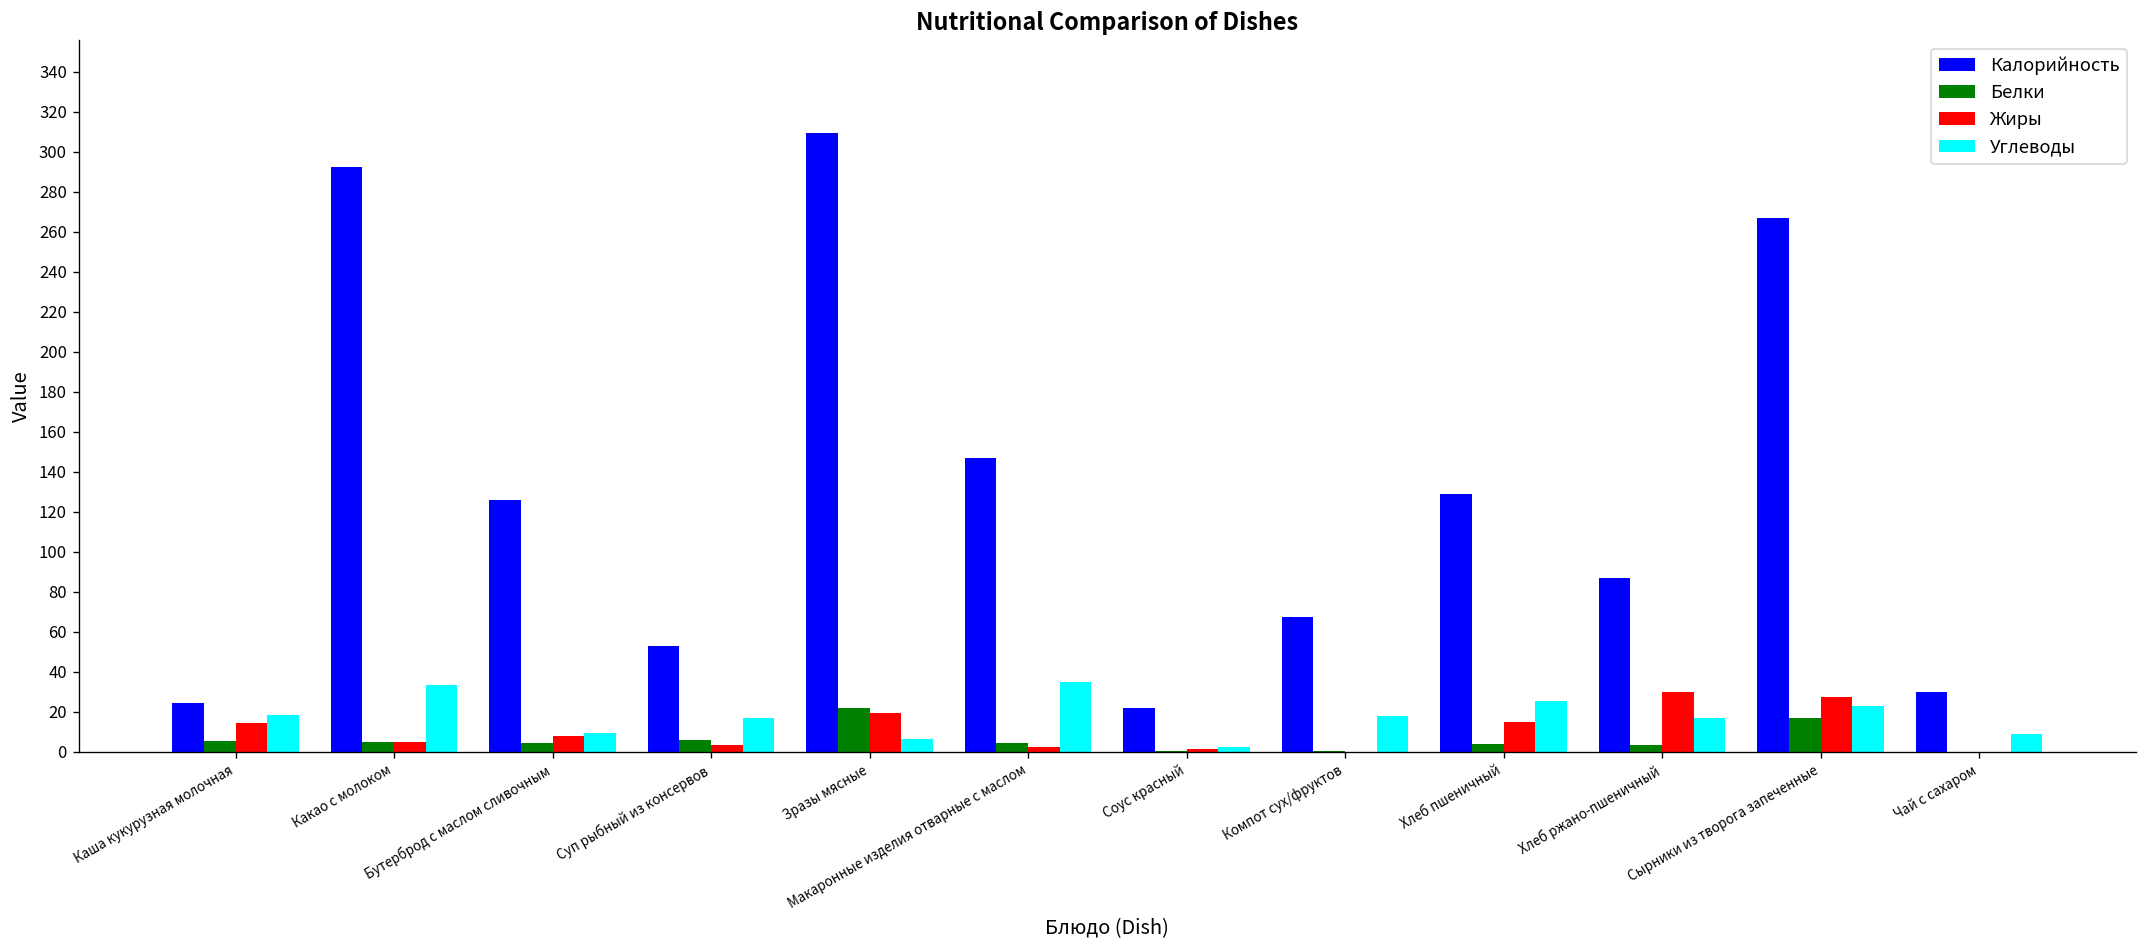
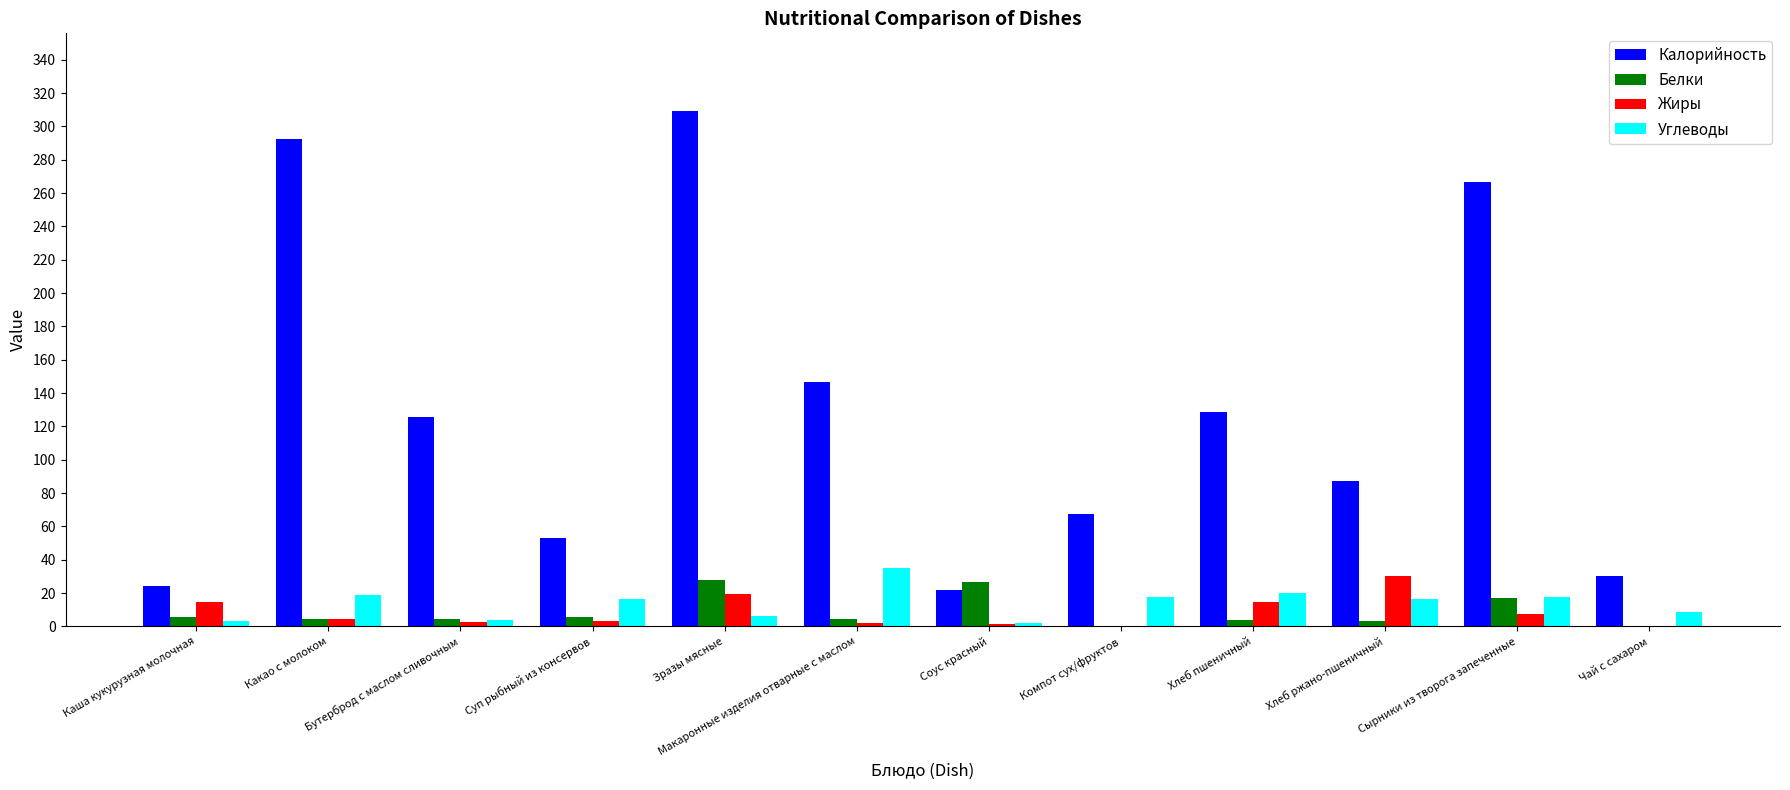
  {
    "Калорийность": {
      "Каша кукурузная молочная": 24,
      "Какао с молоком": 293,
      "Бутерброд с маслом сливочным": 126,
      "Суп рыбный из консервов": 53,
      "Зразы мясные": 309,
      "Макаронные изделия отварные с маслом": 147,
      "Соус красный": 22,
      "Компот сух/фруктов": 68,
      "Хлеб пшеничный": 129,
      "Хлеб ржано-пшеничный": 87,
      "Сырники из творога запеченные": 267,
      "Чай с сахаром": 30
    },
    "Белки": {
      "Каша кукурузная молочная": 6,
      "Какао с молоком": 5,
      "Бутерброд с маслом сливочным": 4,
      "Суп рыбный из консервов": 6,
-     "Зразы мясные": 22,
+     "Зразы мясные": 28,
      "Макаронные изделия отварные с маслом": 4,
-     "Соус красный": 0,
+     "Соус красный": 27,
      "Хлеб пшеничный": 4,
      "Хлеб ржано-пшеничный": 3,
      "Сырники из творога запеченные": 17,
      "Чай с сахаром": 0
    },
    "Жиры": {
      "Каша кукурузная молочная": 14,
      "Какао с молоком": 5,
-     "Бутерброд с маслом сливочным": 8,
+     "Бутерброд с маслом сливочным": 3,
      "Суп рыбный из консервов": 3,
      "Зразы мясные": 19,
      "Макаронные изделия отварные с маслом": 2,
      "Компот сух/фруктов": 0,
      "Хлеб пшеничный": 15,
      "Хлеб ржано-пшеничный": 30,
-     "Сырники из творога запеченные": 27,
+     "Сырники из творога запеченные": 7,
      "Чай с сахаром": 0
    },
    "Углеводы": {
-     "Каша кукурузная молочная": 18,
-     "Какао с молоком": 34,
-     "Бутерброд с маслом сливочным": 9,
+     "Каша кукурузная молочная": 4,
+     "Какао с молоком": 19,
+     "Бутерброд с маслом сливочным": 4,
      "Суп рыбный из консервов": 17,
      "Зразы мясные": 6,
      "Макаронные изделия отварные с маслом": 35,
      "Соус красный": 2,
      "Компот сух/фруктов": 18,
-     "Хлеб пшеничный": 25,
+     "Хлеб пшеничный": 20,
      "Хлеб ржано-пшеничный": 17,
-     "Сырники из творога запеченные": 23,
+     "Сырники из творога запеченные": 18,
      "Чай с сахаром": 9
    }
  }
